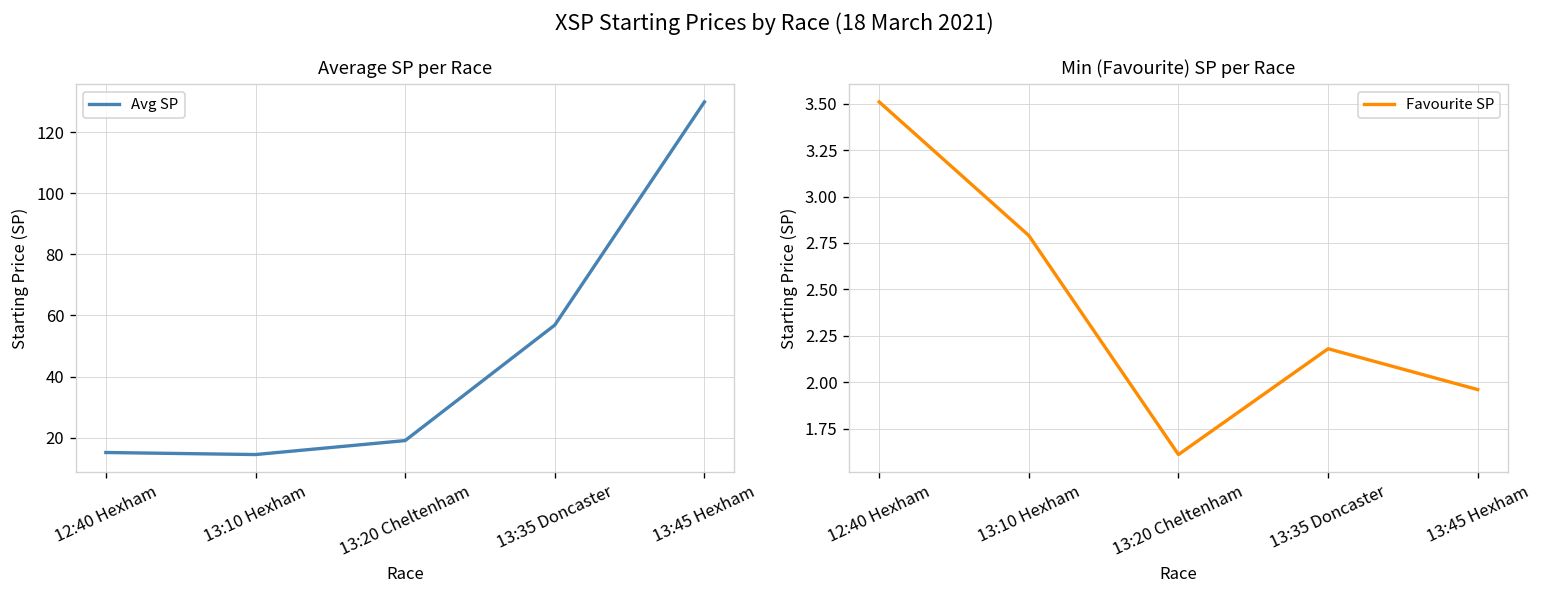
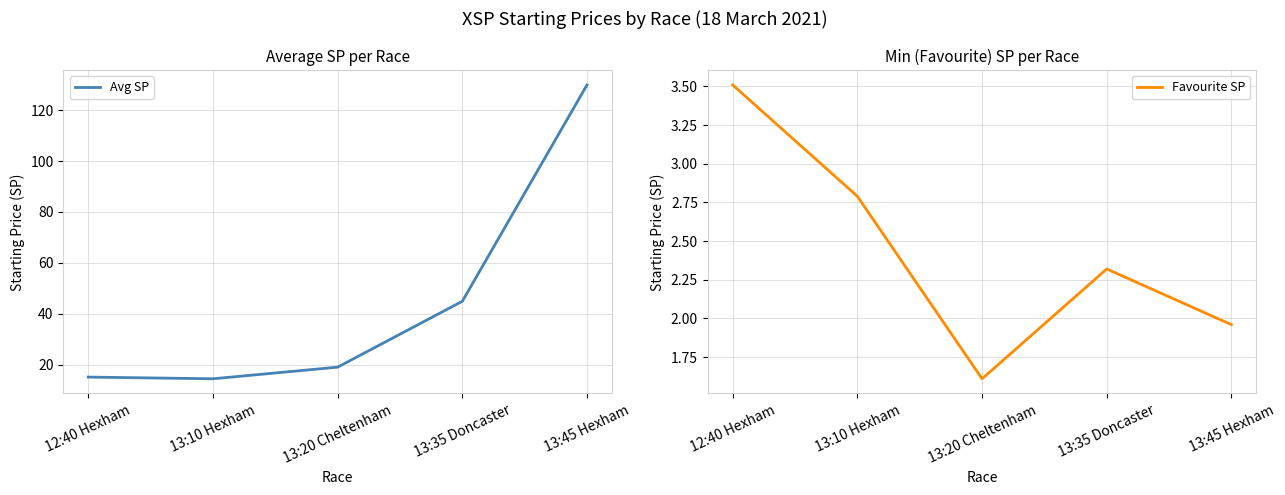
  {
    "Average SP per Race": {
      "12:40 Hexham": 15,
      "13:10 Hexham": 14,
      "13:20 Cheltenham": 19,
-     "13:35 Doncaster": 57,
+     "13:35 Doncaster": 45,
      "13:45 Hexham": 130
    },
    "Min (Favourite) SP per Race": {
      "12:40 Hexham": 3.51,
      "13:10 Hexham": 2.79,
      "13:20 Cheltenham": 1.61,
-     "13:35 Doncaster": 2.18,
+     "13:35 Doncaster": 2.32,
      "13:45 Hexham": 1.96
    }
  }
